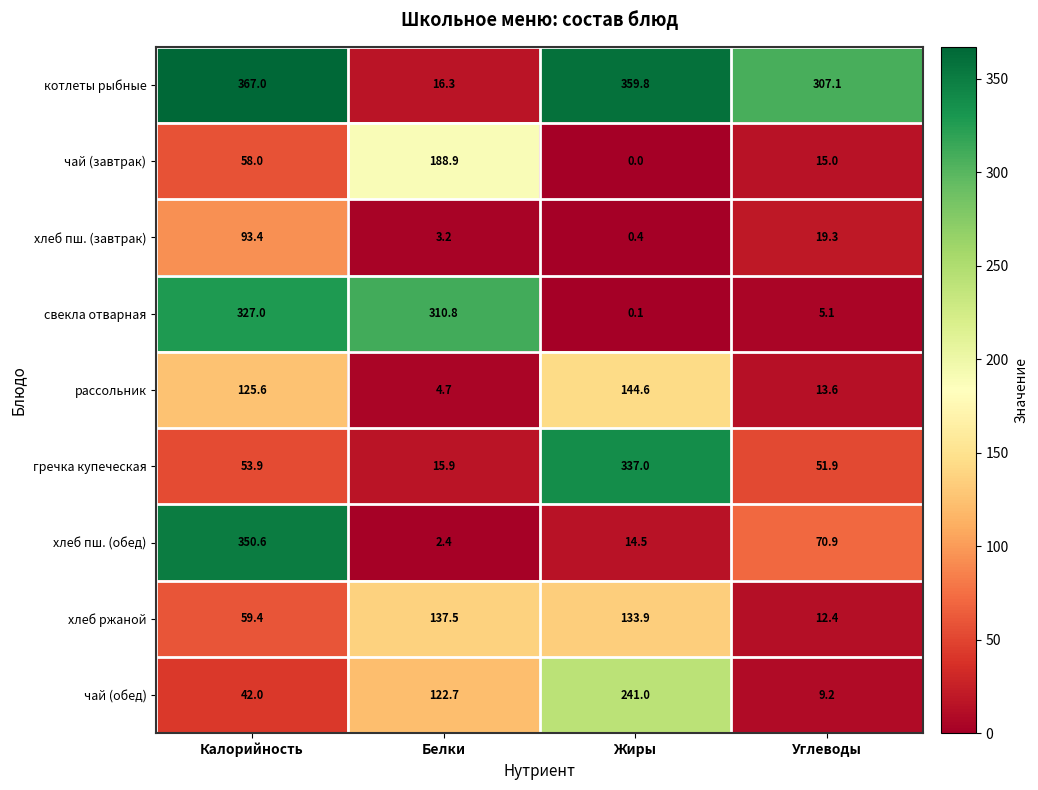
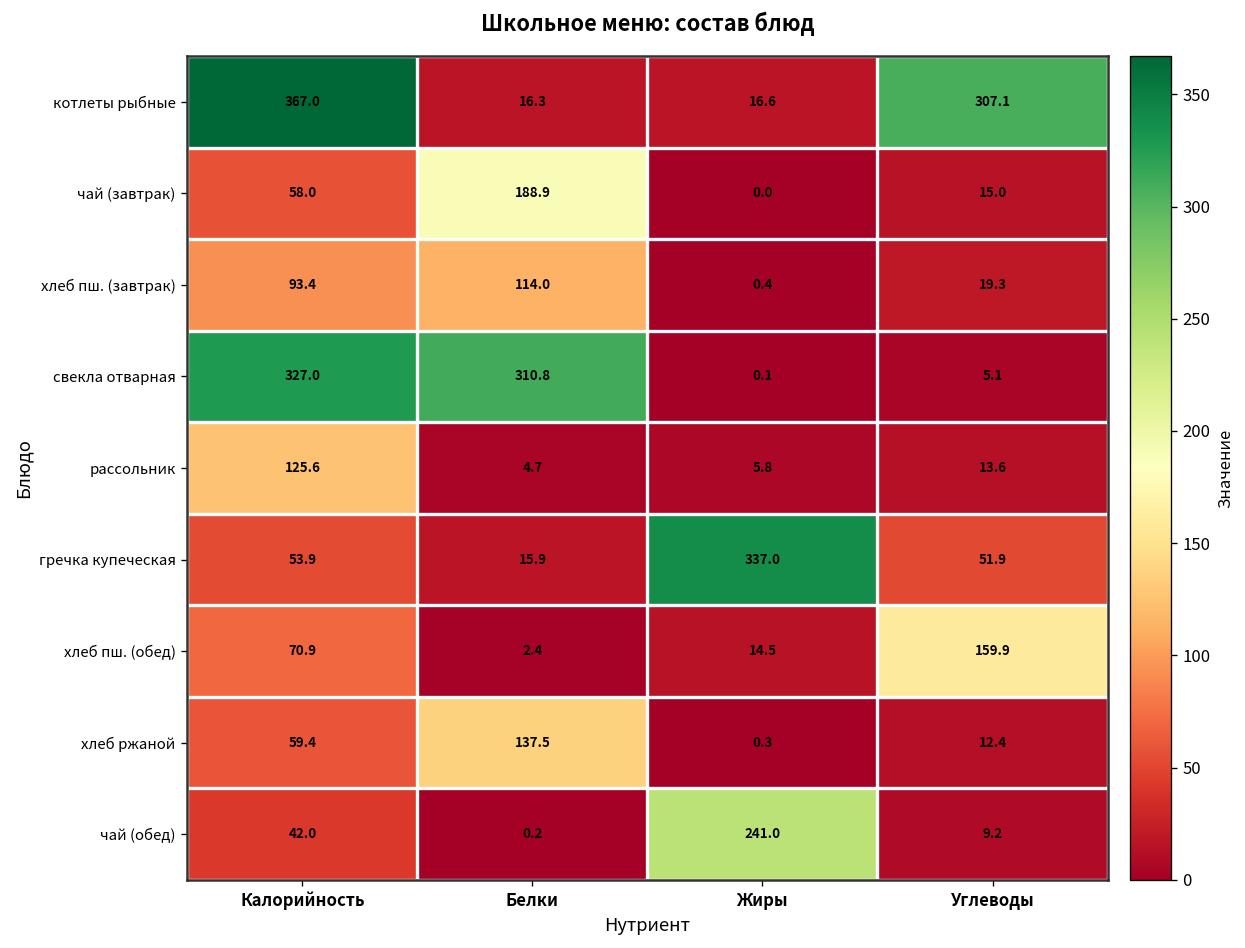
  {
    "котлеты рыбные": {
      "Калорийность": 367.0,
      "Белки": 16.3,
-     "Жиры": 359.8,
+     "Жиры": 16.6,
      "Углеводы": 307.1
    },
    "чай (завтрак)": {
      "Калорийность": 58.0,
      "Белки": 188.9,
      "Жиры": 0.0,
      "Углеводы": 15.0
    },
    "хлеб пш. (завтрак)": {
      "Калорийность": 93.4,
-     "Белки": 3.2,
+     "Белки": 114.0,
      "Жиры": 0.4,
      "Углеводы": 19.3
    },
    "свекла отварная": {
      "Калорийность": 327.0,
      "Белки": 310.8,
      "Жиры": 0.1,
      "Углеводы": 5.1
    },
    "рассольник": {
      "Калорийность": 125.6,
      "Белки": 4.7,
-     "Жиры": 144.6,
+     "Жиры": 5.8,
      "Углеводы": 13.6
    },
    "гречка купеческая": {
      "Калорийность": 53.9,
      "Белки": 15.9,
      "Жиры": 337.0,
      "Углеводы": 51.9
    },
    "хлеб пш. (обед)": {
-     "Калорийность": 350.6,
+     "Калорийность": 70.9,
      "Белки": 2.4,
      "Жиры": 14.5,
-     "Углеводы": 70.9
+     "Углеводы": 159.9
    },
    "хлеб ржаной": {
      "Калорийность": 59.4,
      "Белки": 137.5,
-     "Жиры": 133.9,
+     "Жиры": 0.3,
      "Углеводы": 12.4
    },
    "чай (обед)": {
      "Калорийность": 42.0,
-     "Белки": 122.7,
+     "Белки": 0.2,
      "Жиры": 241.0,
      "Углеводы": 9.2
    }
  }
